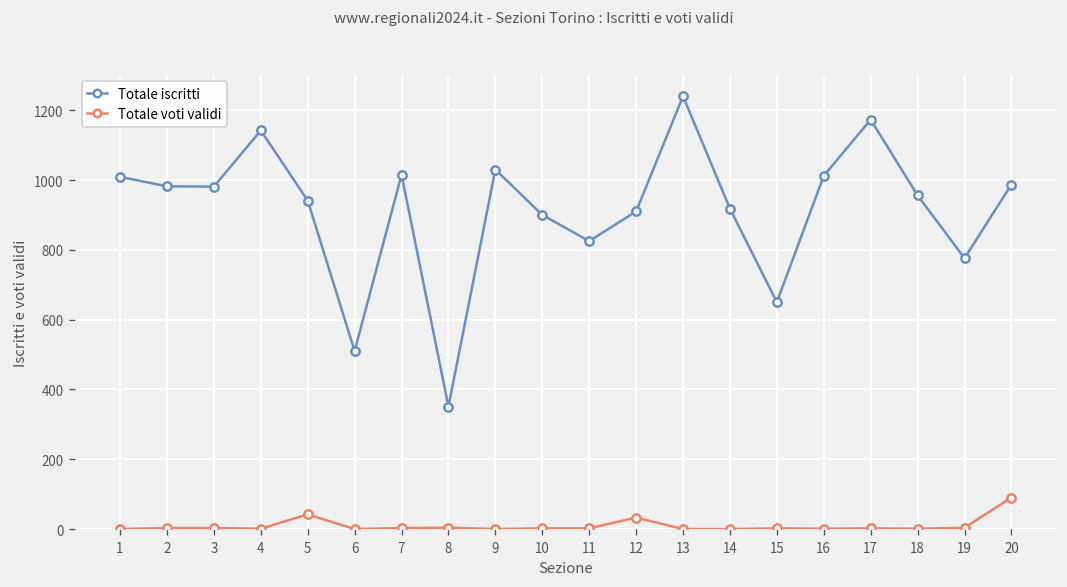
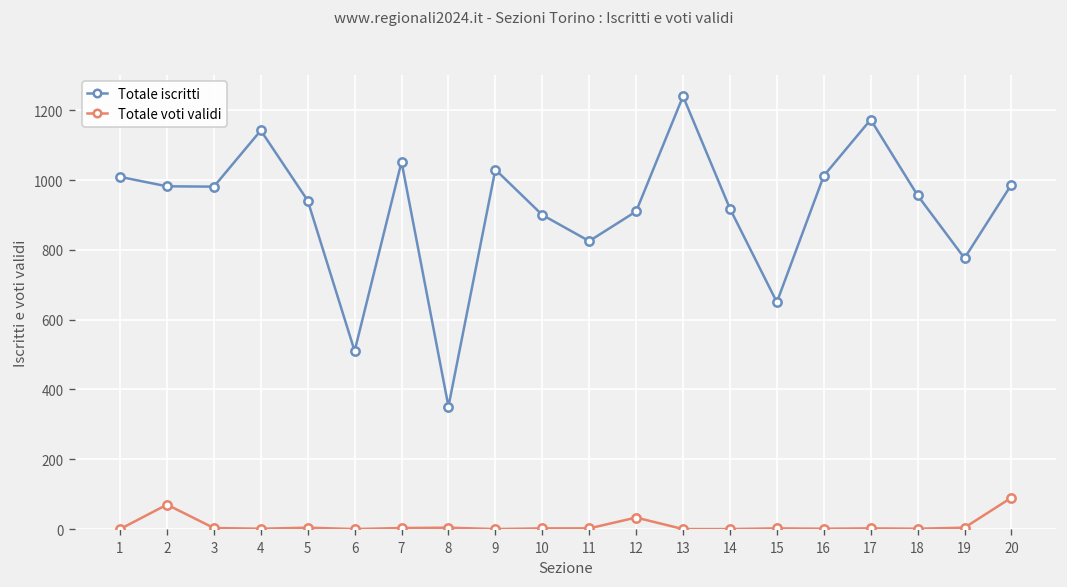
  {
    "Totale iscritti": {
      "1": 1010,
      "2": 980,
      "3": 980,
      "4": 1140,
      "5": 940,
      "6": 510,
-     "7": 1020,
+     "7": 1050,
      "8": 350,
      "9": 1030,
      "10": 900,
      "11": 830,
      "12": 910,
      "13": 1240,
      "14": 920,
      "15": 650,
      "16": 1010,
      "17": 1170,
      "18": 960,
      "19": 780,
      "20": 990
    },
    "Totale voti validi": {
      "1": 0,
-     "2": 0,
+     "2": 70,
      "3": 0,
      "4": 0,
-     "5": 40,
+     "5": 0,
      "6": 0,
      "7": 0,
      "8": 0,
      "9": 0,
      "10": 0,
      "11": 0,
      "12": 30,
      "13": 0,
      "14": 0,
      "15": 0,
      "16": 0,
      "17": 0,
      "18": 0,
      "19": 0,
      "20": 90
    }
  }
